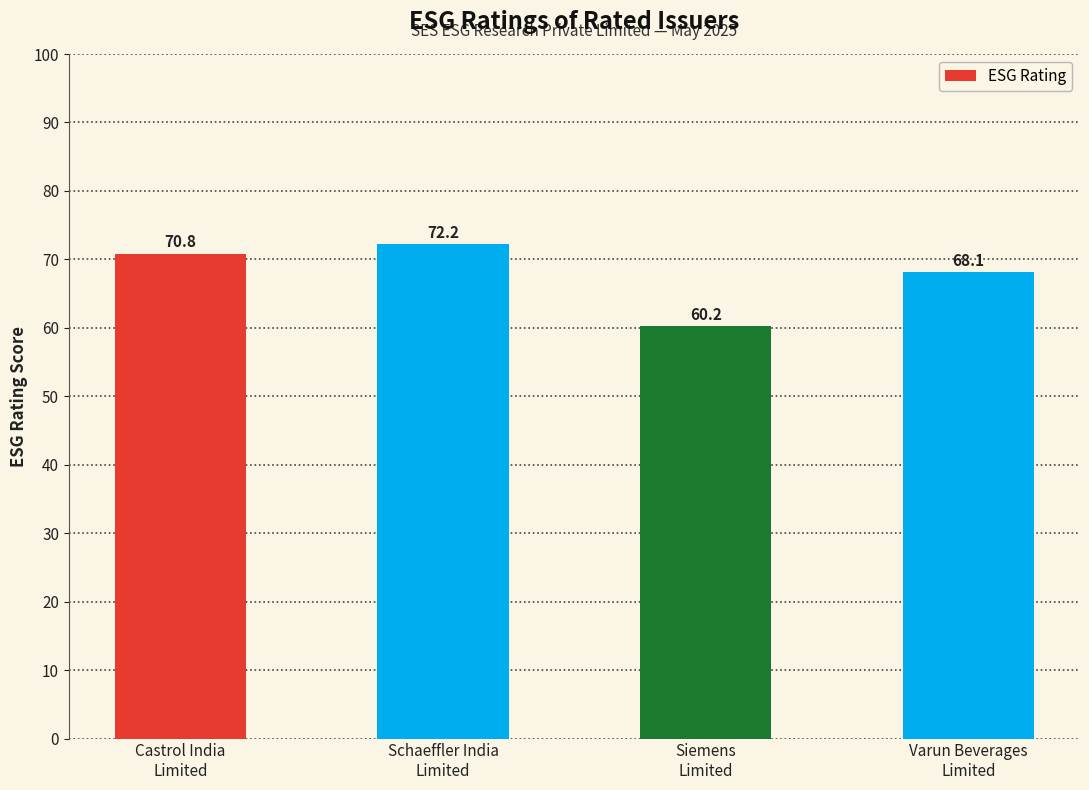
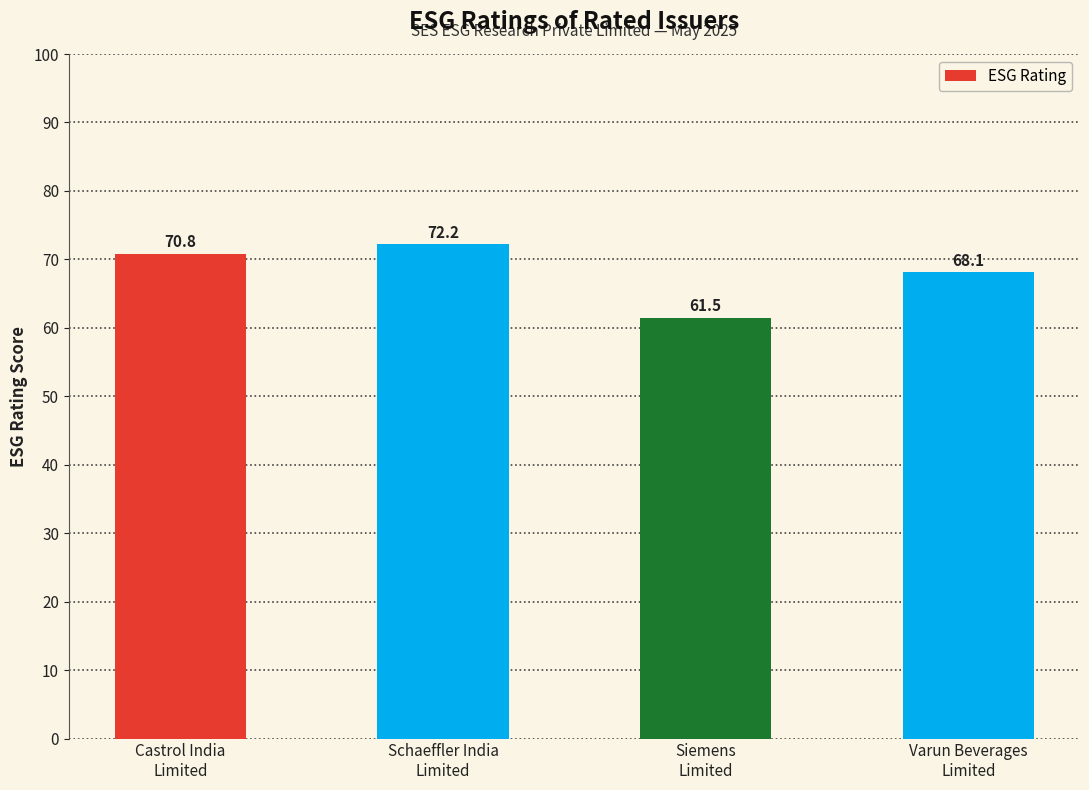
  {
    "Castrol India Limited": 70.8,
    "Schaeffler India Limited": 72.2,
-   "Siemens Limited": 60.2,
+   "Siemens Limited": 61.5,
    "Varun Beverages Limited": 68.1
  }
